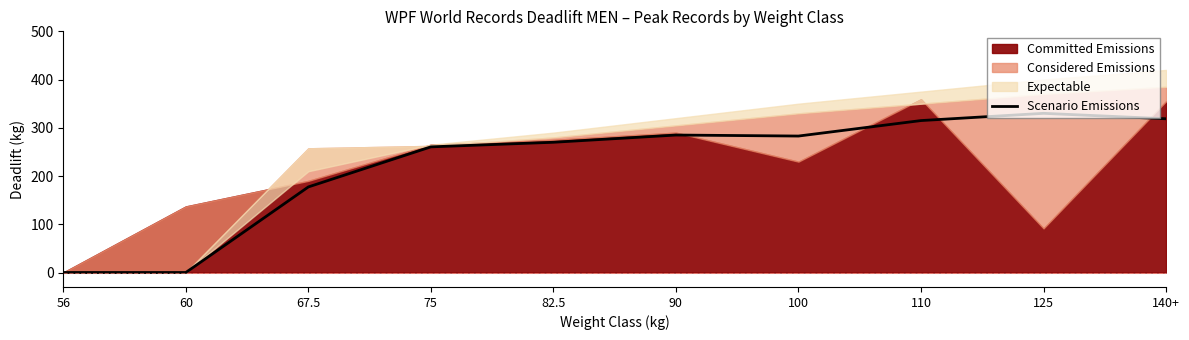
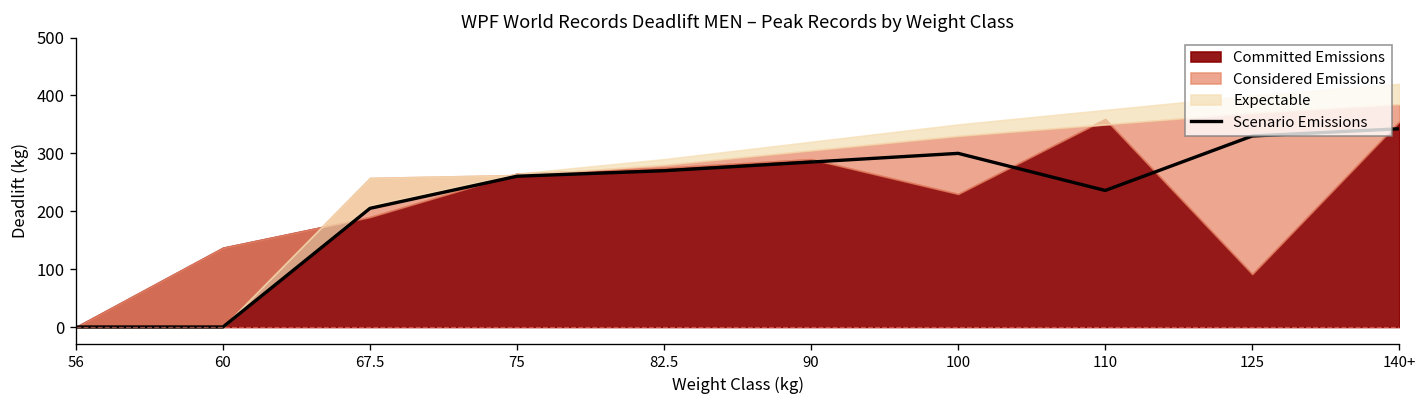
  {
    "Scenario Emissions": {
-     "67.5": 180,
-     "100": 280,
-     "110": 320,
-     "140+": 320
+     "67.5": 210,
+     "100": 300,
+     "110": 240,
+     "140+": 340
    },
    "Committed Emissions": {
      "67.5": 190,
      "100": 230,
      "125": 90,
      "140+": 360
    }
  }
